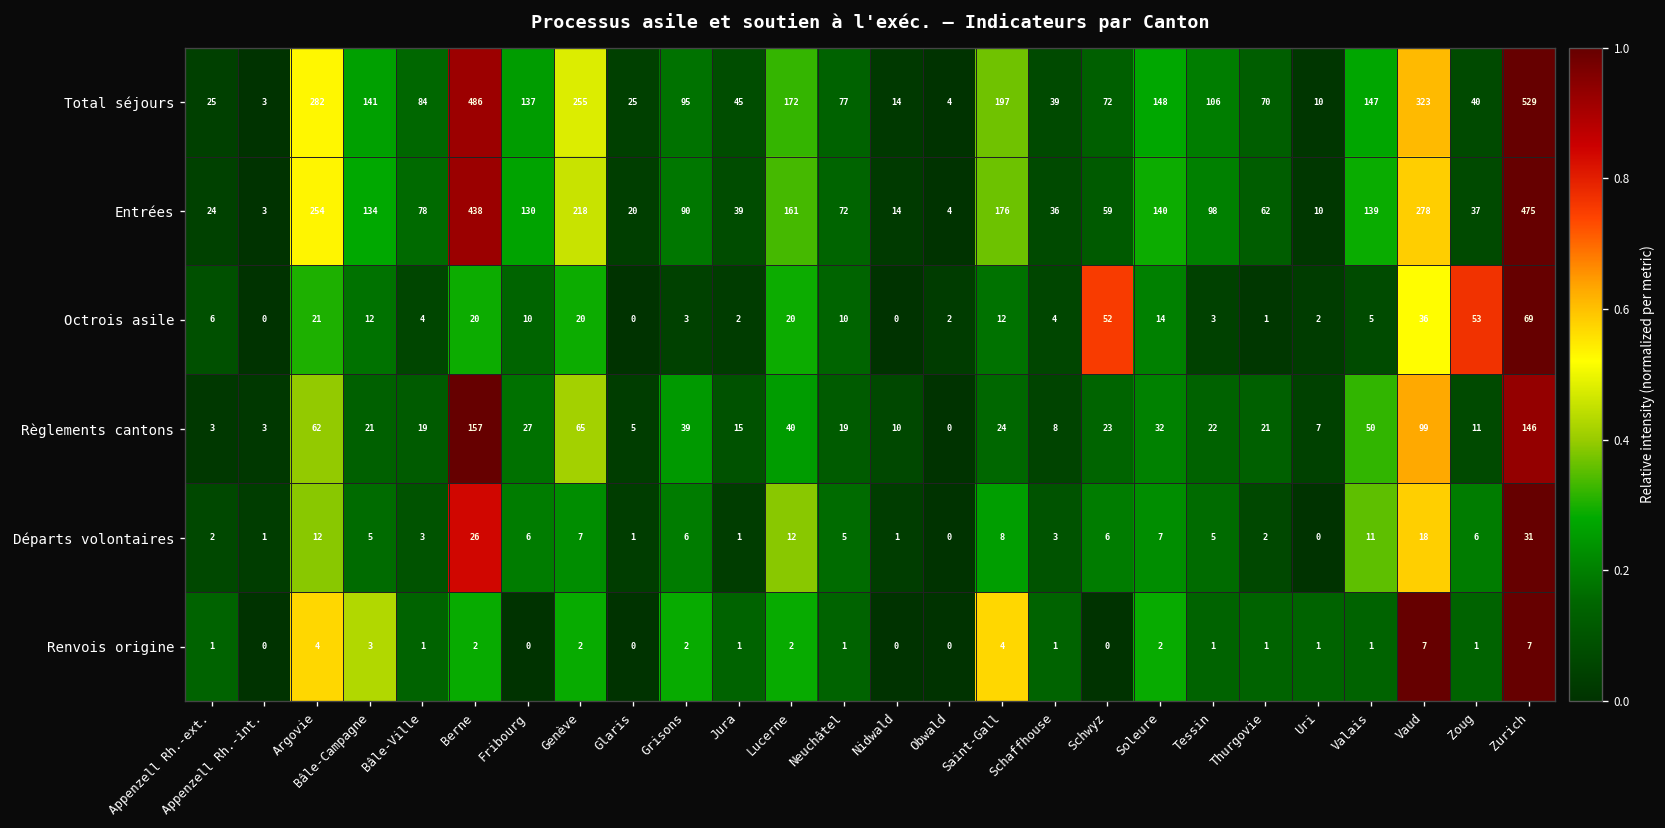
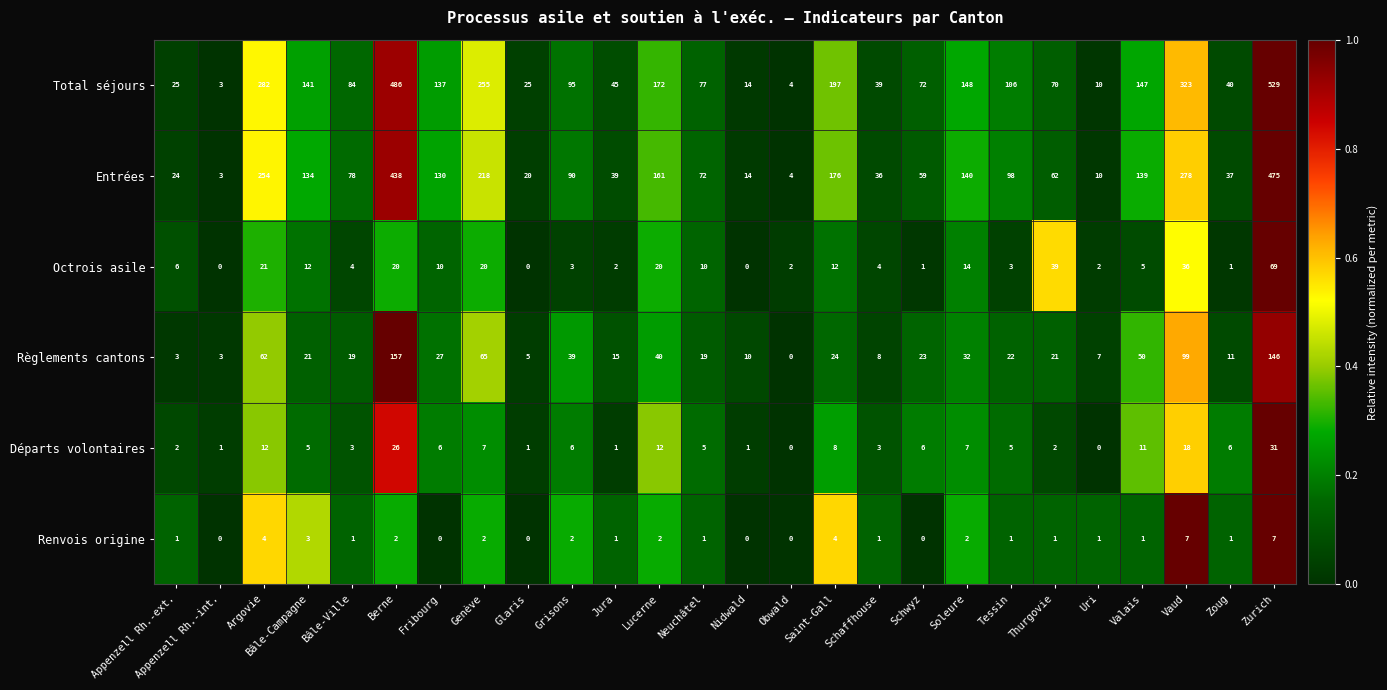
  {
    "Total séjours": {
      "Appenzell Rh.-ext.": 25,
      "Appenzell Rh.-int.": 3,
      "Argovie": 282,
      "Bâle-Campagne": 141,
      "Bâle-Ville": 84,
      "Berne": 486,
      "Fribourg": 137,
      "Genève": 255,
      "Glaris": 25,
      "Grisons": 95,
      "Jura": 45,
      "Lucerne": 172,
      "Neuchâtel": 77,
      "Nidwald": 14,
      "Obwald": 4,
      "Saint-Gall": 197,
      "Schaffhouse": 39,
      "Schwyz": 72,
      "Soleure": 148,
      "Tessin": 106,
      "Thurgovie": 70,
      "Uri": 10,
      "Valais": 147,
      "Vaud": 323,
      "Zoug": 40,
      "Zurich": 529
    },
    "Entrées": {
      "Appenzell Rh.-ext.": 24,
      "Appenzell Rh.-int.": 3,
      "Argovie": 254,
      "Bâle-Campagne": 134,
      "Bâle-Ville": 78,
      "Berne": 438,
      "Fribourg": 130,
      "Genève": 218,
      "Glaris": 20,
      "Grisons": 90,
      "Jura": 39,
      "Lucerne": 161,
      "Neuchâtel": 72,
      "Nidwald": 14,
      "Obwald": 4,
      "Saint-Gall": 176,
      "Schaffhouse": 36,
      "Schwyz": 59,
      "Soleure": 140,
      "Tessin": 98,
      "Thurgovie": 62,
      "Uri": 10,
      "Valais": 139,
      "Vaud": 278,
      "Zoug": 37,
      "Zurich": 475
    },
    "Octrois asile": {
      "Appenzell Rh.-ext.": 6,
      "Appenzell Rh.-int.": 0,
      "Argovie": 21,
      "Bâle-Campagne": 12,
      "Bâle-Ville": 4,
      "Berne": 20,
      "Fribourg": 10,
      "Genève": 20,
      "Glaris": 0,
      "Grisons": 3,
      "Jura": 2,
      "Lucerne": 20,
      "Neuchâtel": 10,
      "Nidwald": 0,
      "Obwald": 2,
      "Saint-Gall": 12,
      "Schaffhouse": 4,
-     "Schwyz": 52,
+     "Schwyz": 1,
      "Soleure": 14,
      "Tessin": 3,
-     "Thurgovie": 1,
+     "Thurgovie": 39,
      "Uri": 2,
      "Valais": 5,
      "Vaud": 36,
-     "Zoug": 53,
+     "Zoug": 1,
      "Zurich": 69
    },
    "Règlements cantons": {
      "Appenzell Rh.-ext.": 3,
      "Appenzell Rh.-int.": 3,
      "Argovie": 62,
      "Bâle-Campagne": 21,
      "Bâle-Ville": 19,
      "Berne": 157,
      "Fribourg": 27,
      "Genève": 65,
      "Glaris": 5,
      "Grisons": 39,
      "Jura": 15,
      "Lucerne": 40,
      "Neuchâtel": 19,
      "Nidwald": 10,
      "Obwald": 0,
      "Saint-Gall": 24,
      "Schaffhouse": 8,
      "Schwyz": 23,
      "Soleure": 32,
      "Tessin": 22,
      "Thurgovie": 21,
      "Uri": 7,
      "Valais": 50,
      "Vaud": 99,
      "Zoug": 11,
      "Zurich": 146
    },
    "Départs volontaires": {
      "Appenzell Rh.-ext.": 2,
      "Appenzell Rh.-int.": 1,
      "Argovie": 12,
      "Bâle-Campagne": 5,
      "Bâle-Ville": 3,
      "Berne": 26,
      "Fribourg": 6,
      "Genève": 7,
      "Glaris": 1,
      "Grisons": 6,
      "Jura": 1,
      "Lucerne": 12,
      "Neuchâtel": 5,
      "Nidwald": 1,
      "Obwald": 0,
      "Saint-Gall": 8,
      "Schaffhouse": 3,
      "Schwyz": 6,
      "Soleure": 7,
      "Tessin": 5,
      "Thurgovie": 2,
      "Uri": 0,
      "Valais": 11,
      "Vaud": 18,
      "Zoug": 6,
      "Zurich": 31
    },
    "Renvois origine": {
      "Appenzell Rh.-ext.": 1,
      "Appenzell Rh.-int.": 0,
      "Argovie": 4,
      "Bâle-Campagne": 3,
      "Bâle-Ville": 1,
      "Berne": 2,
      "Fribourg": 0,
      "Genève": 2,
      "Glaris": 0,
      "Grisons": 2,
      "Jura": 1,
      "Lucerne": 2,
      "Neuchâtel": 1,
      "Nidwald": 0,
      "Obwald": 0,
      "Saint-Gall": 4,
      "Schaffhouse": 1,
      "Schwyz": 0,
      "Soleure": 2,
      "Tessin": 1,
      "Thurgovie": 1,
      "Uri": 1,
      "Valais": 1,
      "Vaud": 7,
      "Zoug": 1,
      "Zurich": 7
    }
  }
